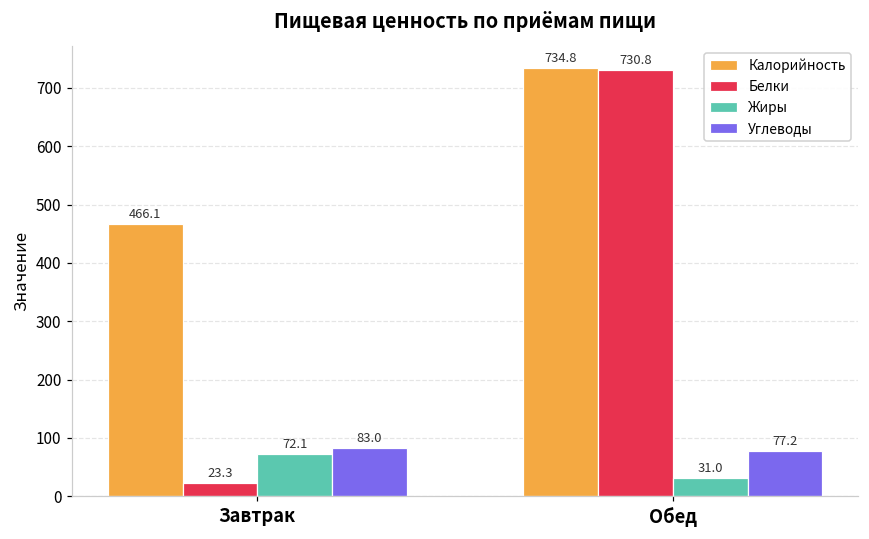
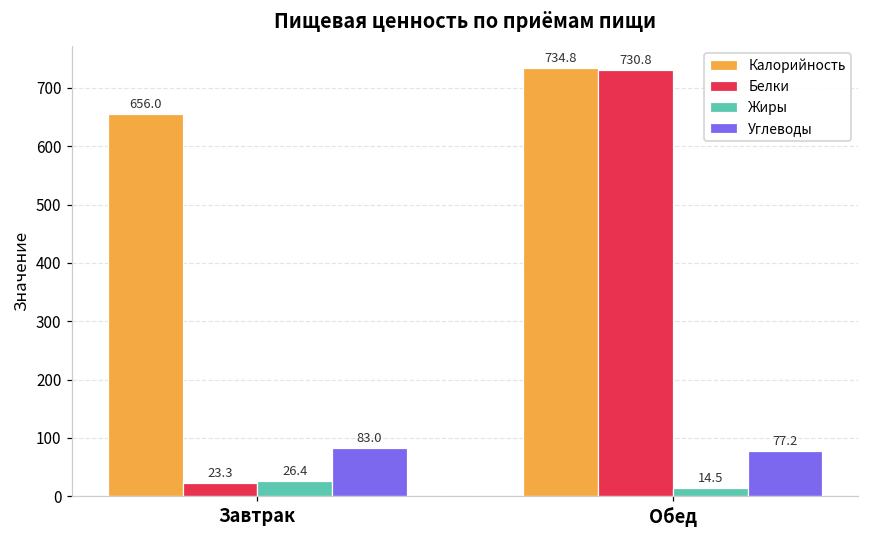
  {
    "Калорийность": {
-     "Завтрак": 466.1,
+     "Завтрак": 656.0,
      "Обед": 734.8
    },
    "Белки": {
      "Завтрак": 23.3,
      "Обед": 730.8
    },
    "Жиры": {
-     "Завтрак": 72.1,
-     "Обед": 31.0
+     "Завтрак": 26.4,
+     "Обед": 14.5
    },
    "Углеводы": {
      "Завтрак": 83.0,
      "Обед": 77.2
    }
  }
